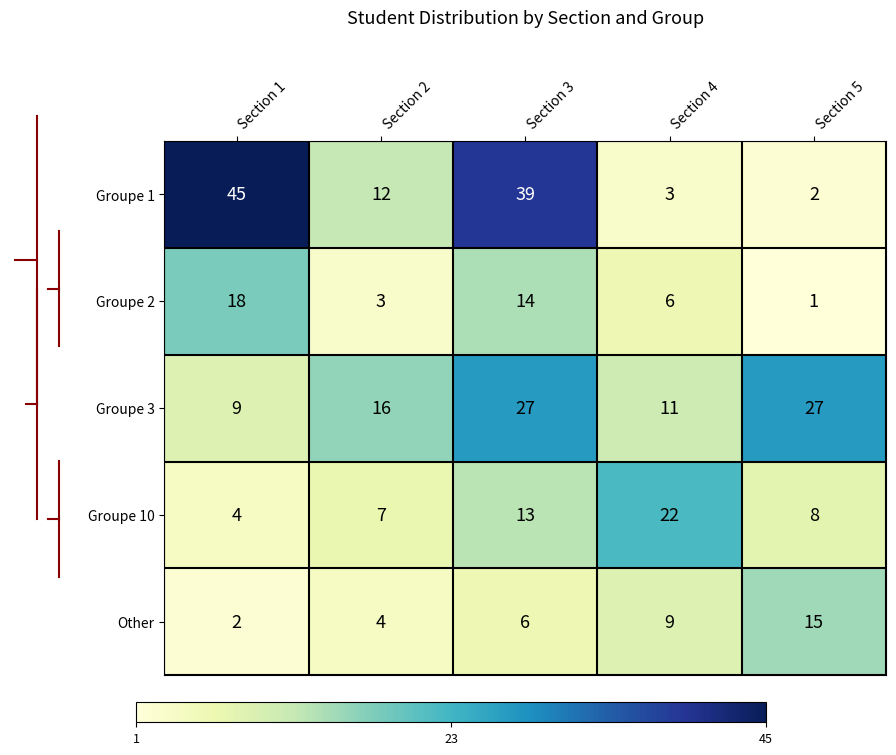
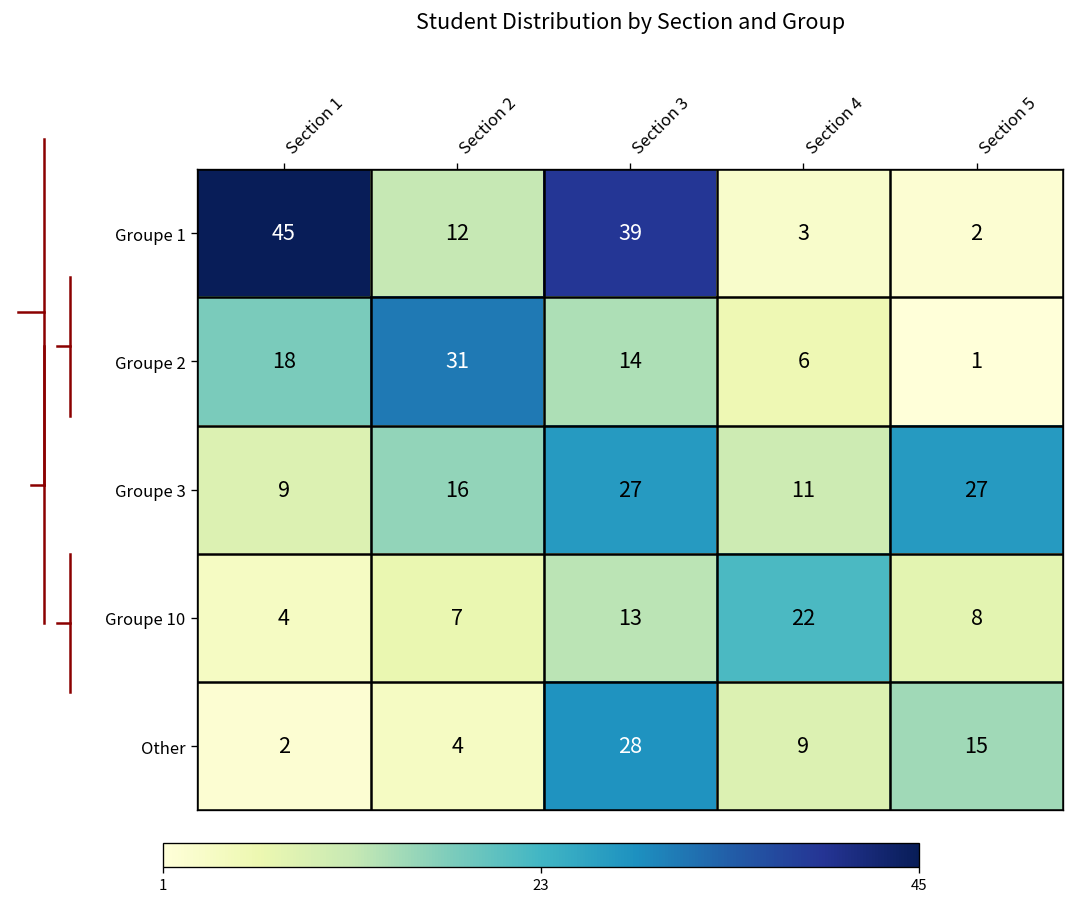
  {
    "Student Distribution by Section and Group": {
      "Groupe 1": {
        "Section 1": 45,
        "Section 2": 12,
        "Section 3": 39,
        "Section 4": 3,
        "Section 5": 2
      },
      "Groupe 2": {
        "Section 1": 18,
-       "Section 2": 3,
+       "Section 2": 31,
        "Section 3": 14,
        "Section 4": 6,
        "Section 5": 1
      },
      "Groupe 3": {
        "Section 1": 9,
        "Section 2": 16,
        "Section 3": 27,
        "Section 4": 11,
        "Section 5": 27
      },
      "Groupe 10": {
        "Section 1": 4,
        "Section 2": 7,
        "Section 3": 13,
        "Section 4": 22,
        "Section 5": 8
      },
      "Other": {
        "Section 1": 2,
        "Section 2": 4,
-       "Section 3": 6,
+       "Section 3": 28,
        "Section 4": 9,
        "Section 5": 15
      }
    }
  }
